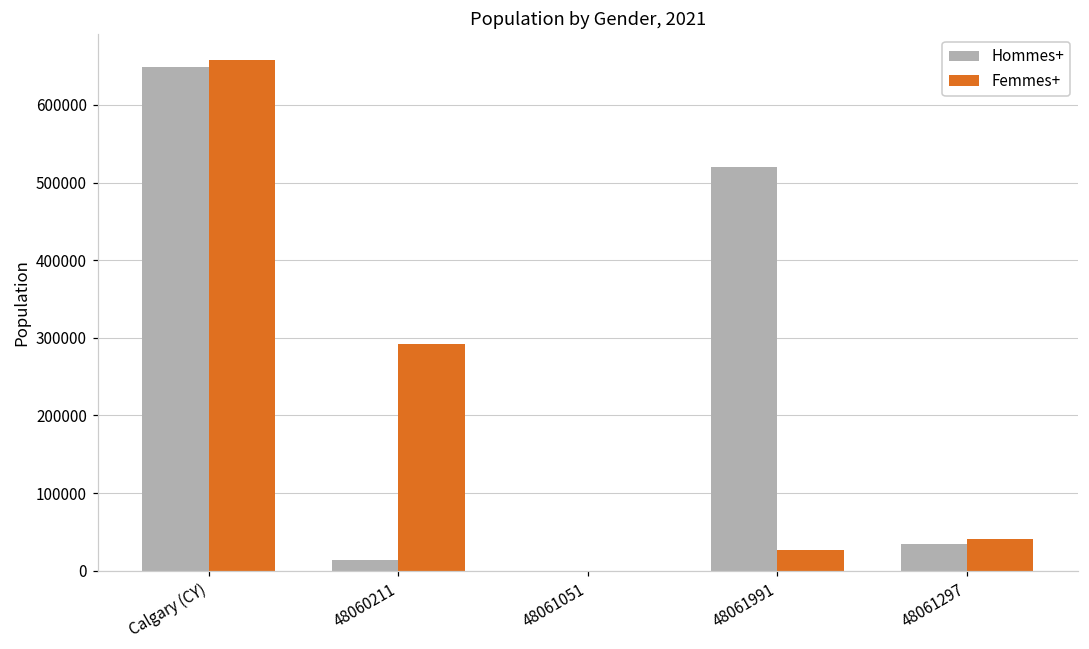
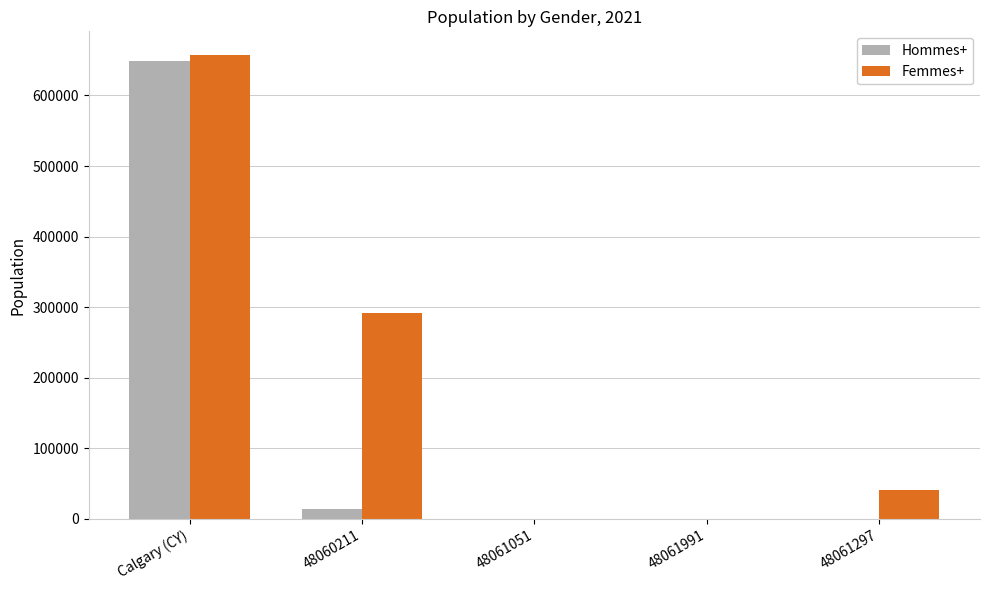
  {
    "Hommes+": {
      "Calgary (CY)": 650000,
      "48060211": 10000,
-     "48061991": 520000,
-     "48061297": 30000
+     "48061991": 0,
+     "48061297": 0
    },
    "Femmes+": {
      "Calgary (CY)": 660000,
      "48060211": 290000,
-     "48061991": 30000,
+     "48061991": 0,
      "48061297": 40000
    }
  }
